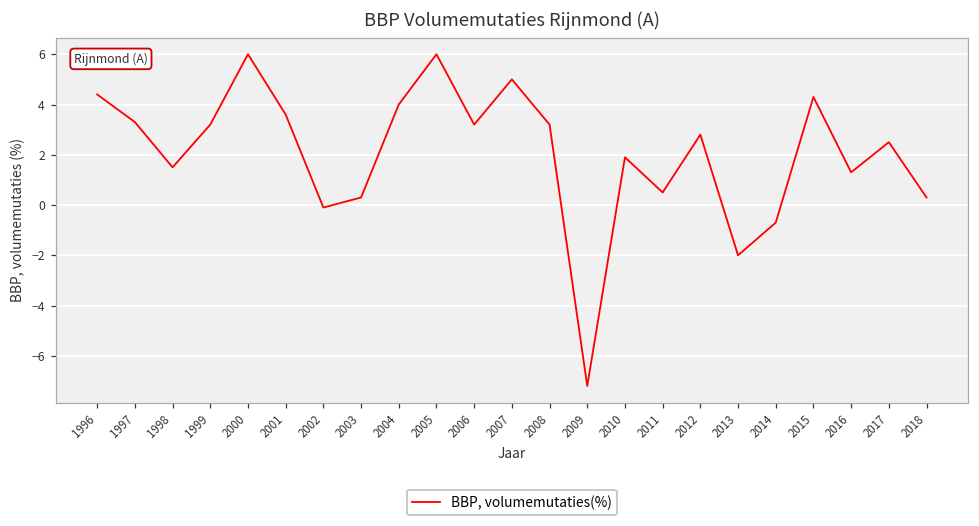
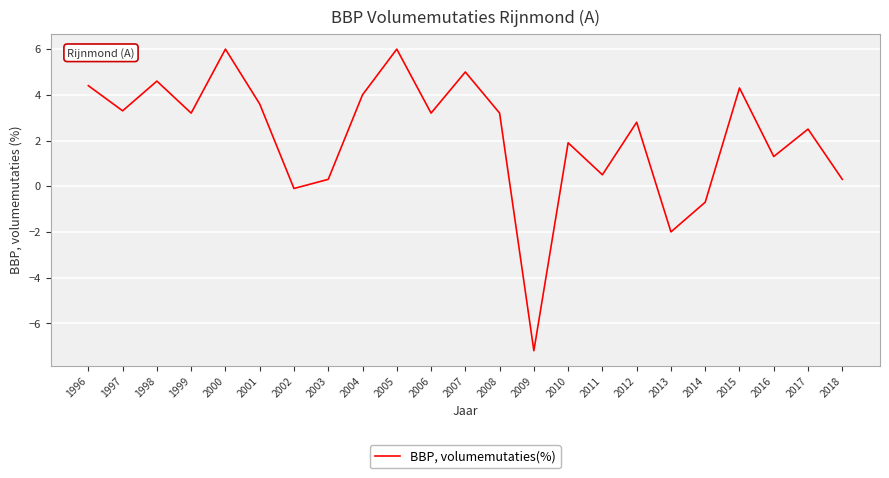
  {
    "1996": 4.4,
    "1997": 3.3,
-   "1998": 1.5,
+   "1998": 4.6,
    "1999": 3.2,
    "2000": 6.0,
    "2001": 3.6,
    "2002": -0.1,
    "2003": 0.3,
    "2004": 4.0,
    "2005": 6.0,
    "2006": 3.2,
    "2007": 5.0,
    "2008": 3.2,
    "2009": -7.2,
    "2010": 1.9,
    "2011": 0.5,
    "2012": 2.8,
    "2013": -2.0,
    "2014": -0.7,
    "2015": 4.3,
    "2016": 1.3,
    "2017": 2.5,
    "2018": 0.3
  }
